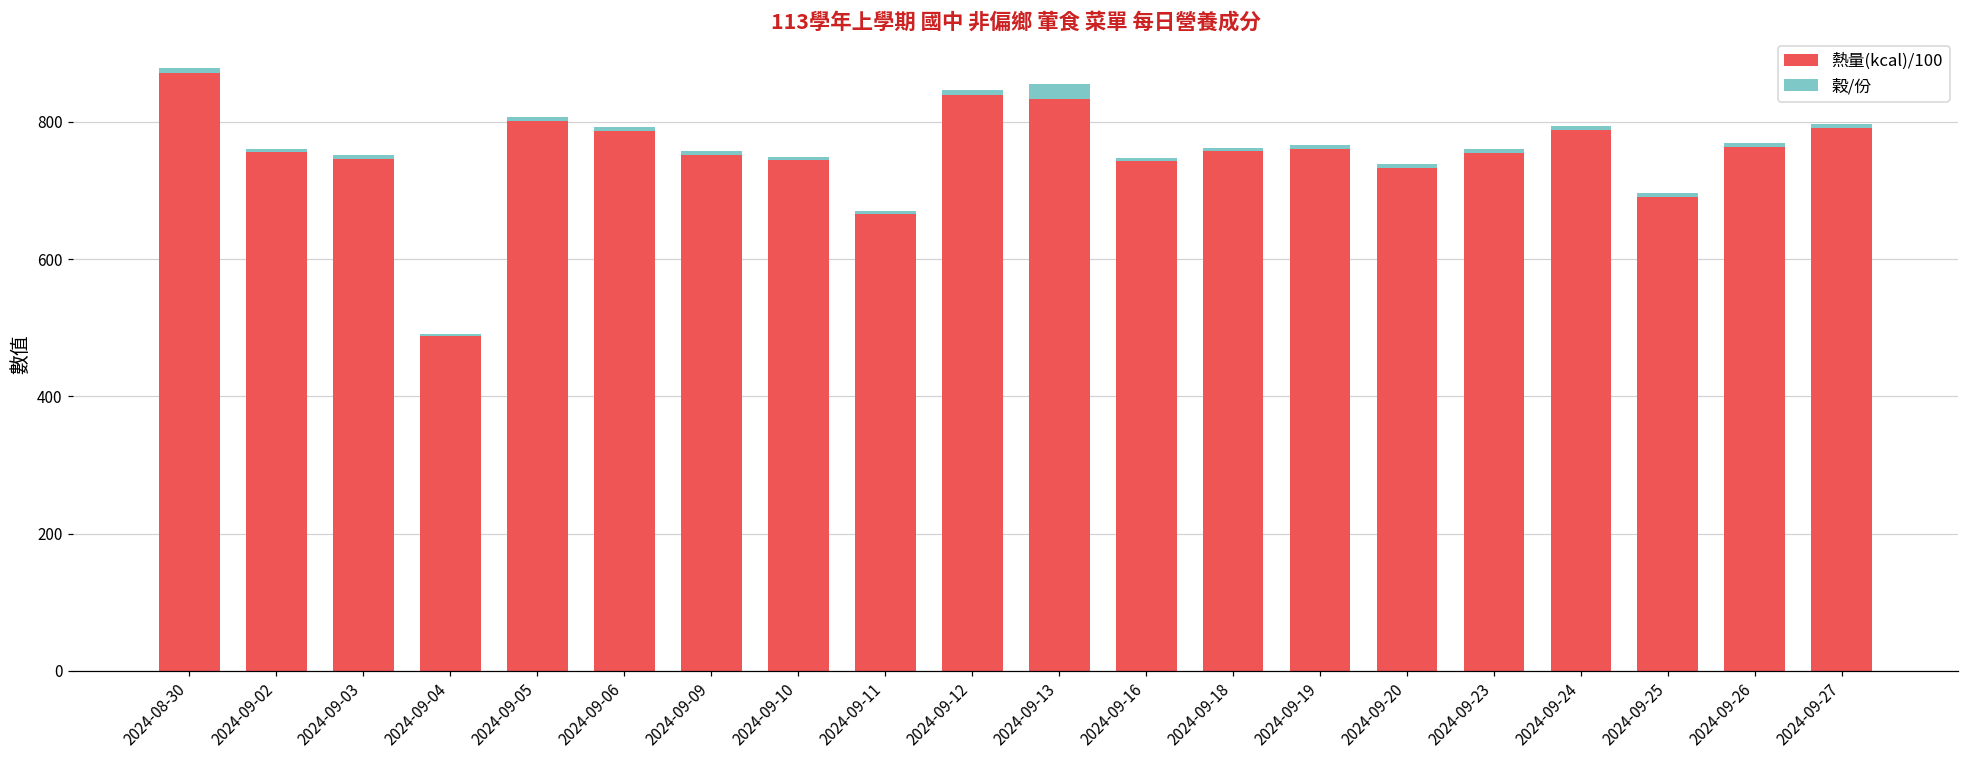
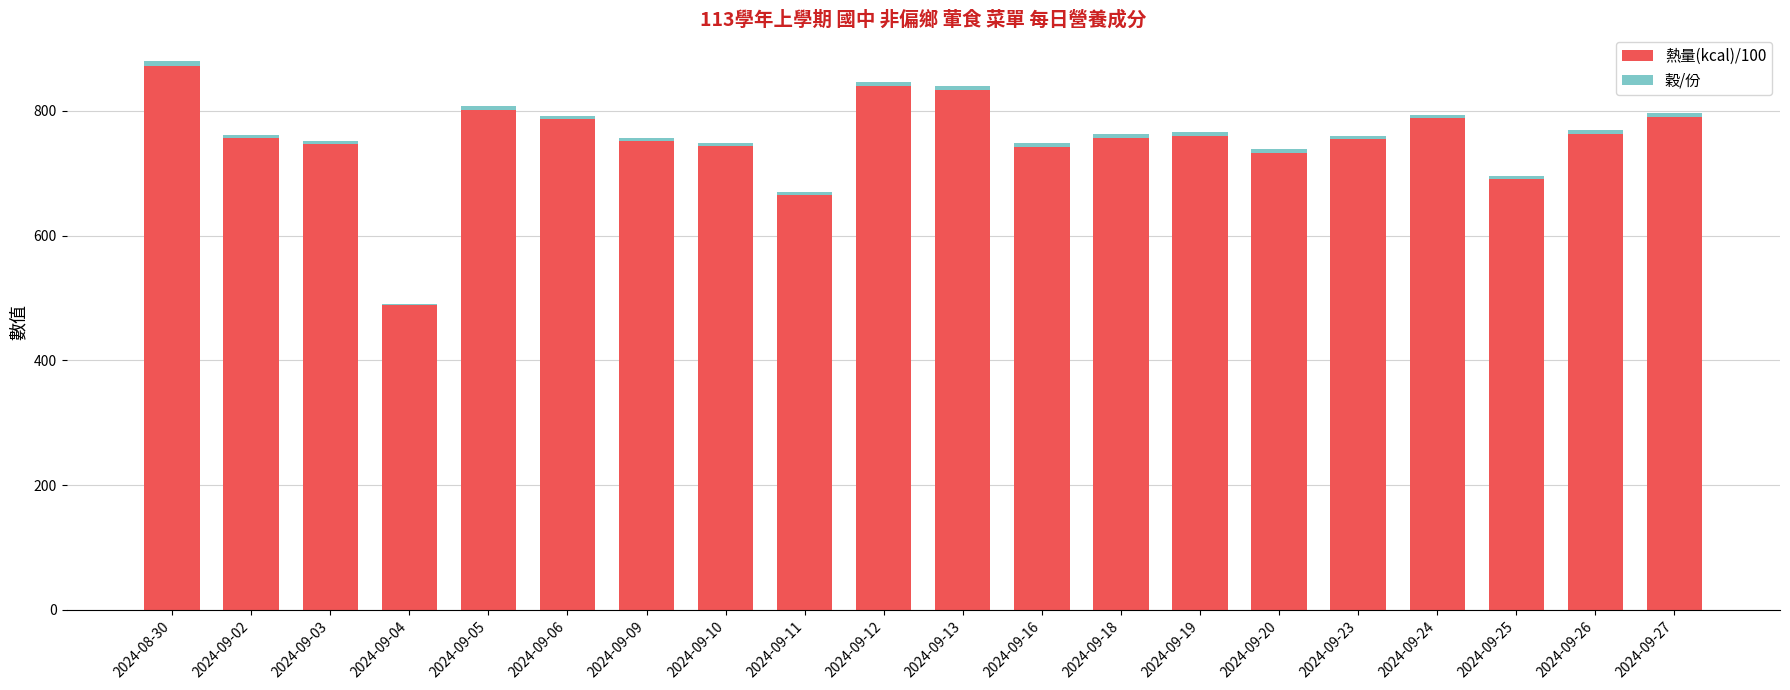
  {
    "熱量(kcal)/100": {
      "2024-08-30": 870,
      "2024-09-02": 760,
      "2024-09-03": 750,
      "2024-09-04": 490,
      "2024-09-05": 800,
      "2024-09-06": 790,
      "2024-09-09": 750,
      "2024-09-10": 740,
      "2024-09-11": 670,
      "2024-09-12": 840,
      "2024-09-13": 830,
      "2024-09-16": 740,
      "2024-09-18": 760,
      "2024-09-19": 760,
      "2024-09-20": 730,
      "2024-09-23": 760,
      "2024-09-24": 790,
      "2024-09-25": 690,
      "2024-09-26": 760,
      "2024-09-27": 790
    },
    "穀/份": {
      "2024-08-30": 10,
      "2024-09-02": 10,
      "2024-09-03": 10,
      "2024-09-05": 10,
      "2024-09-06": 10,
      "2024-09-09": 10,
      "2024-09-10": 10,
      "2024-09-11": 0,
      "2024-09-12": 10,
-     "2024-09-13": 20,
+     "2024-09-13": 10,
      "2024-09-16": 10,
      "2024-09-18": 10,
      "2024-09-19": 10,
      "2024-09-20": 10,
      "2024-09-23": 10,
      "2024-09-24": 10,
      "2024-09-25": 10,
      "2024-09-26": 10,
      "2024-09-27": 10
    }
  }
